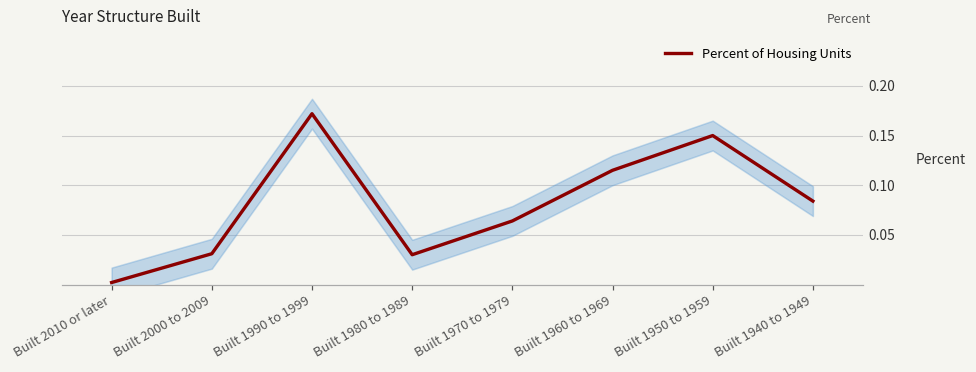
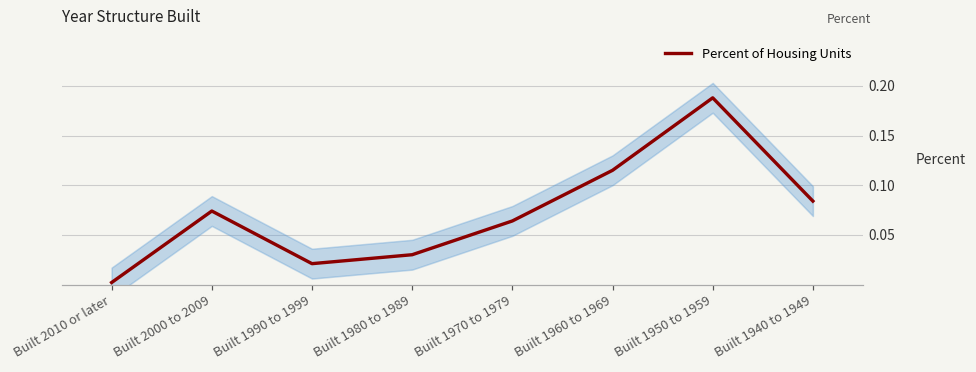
  {
    "Percent of Housing Units": {
      "Built 2010 or later": 0.00,
-     "Built 2000 to 2009": 0.03,
-     "Built 1990 to 1999": 0.17,
+     "Built 2000 to 2009": 0.07,
+     "Built 1990 to 1999": 0.02,
      "Built 1980 to 1989": 0.03,
      "Built 1970 to 1979": 0.06,
      "Built 1960 to 1969": 0.12,
-     "Built 1950 to 1959": 0.15,
+     "Built 1950 to 1959": 0.19,
      "Built 1940 to 1949": 0.08
    }
  }
